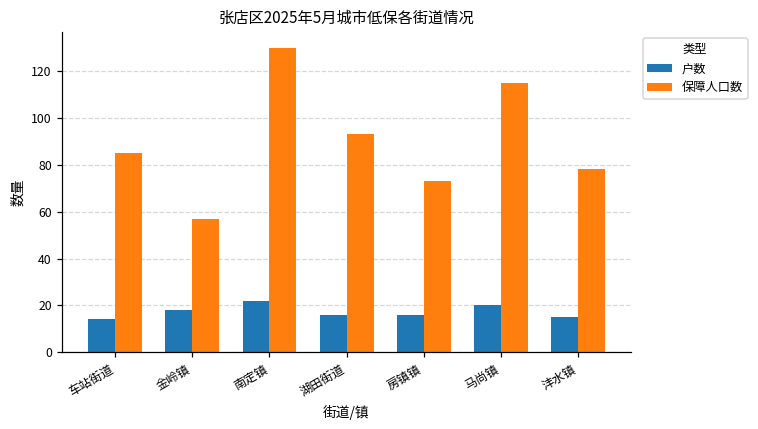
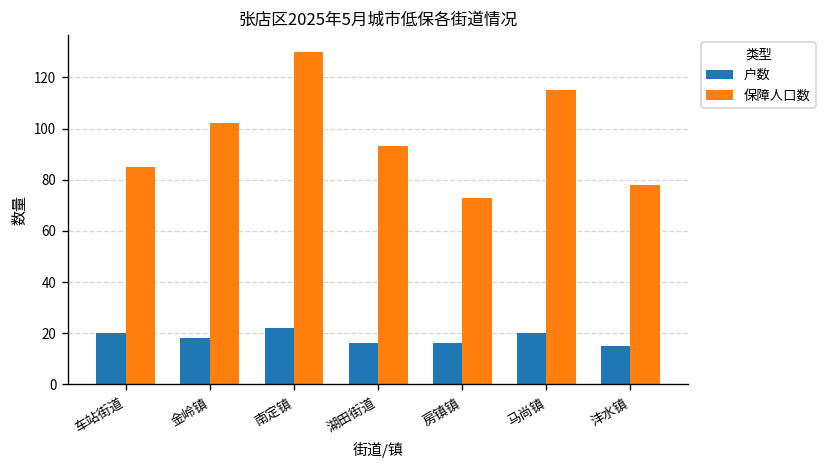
  {
    "户数": {
-     "车站街道": 14,
+     "车站街道": 20,
      "金岭镇": 18,
      "南定镇": 22,
      "湖田街道": 16,
      "房镇镇": 16,
      "马尚镇": 20,
      "沣水镇": 15
    },
    "保障人口数": {
      "车站街道": 85,
-     "金岭镇": 57,
+     "金岭镇": 102,
      "南定镇": 130,
      "湖田街道": 93,
      "房镇镇": 73,
      "马尚镇": 115,
      "沣水镇": 78
    }
  }
